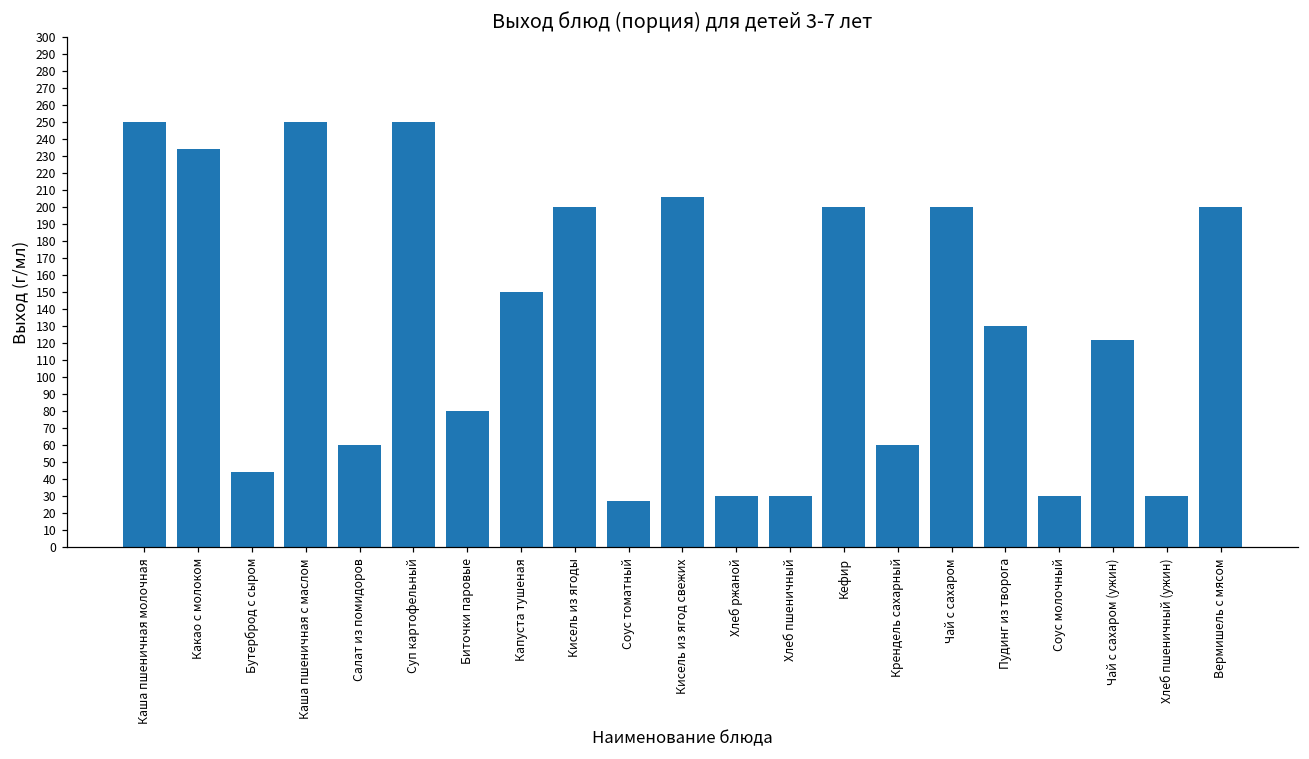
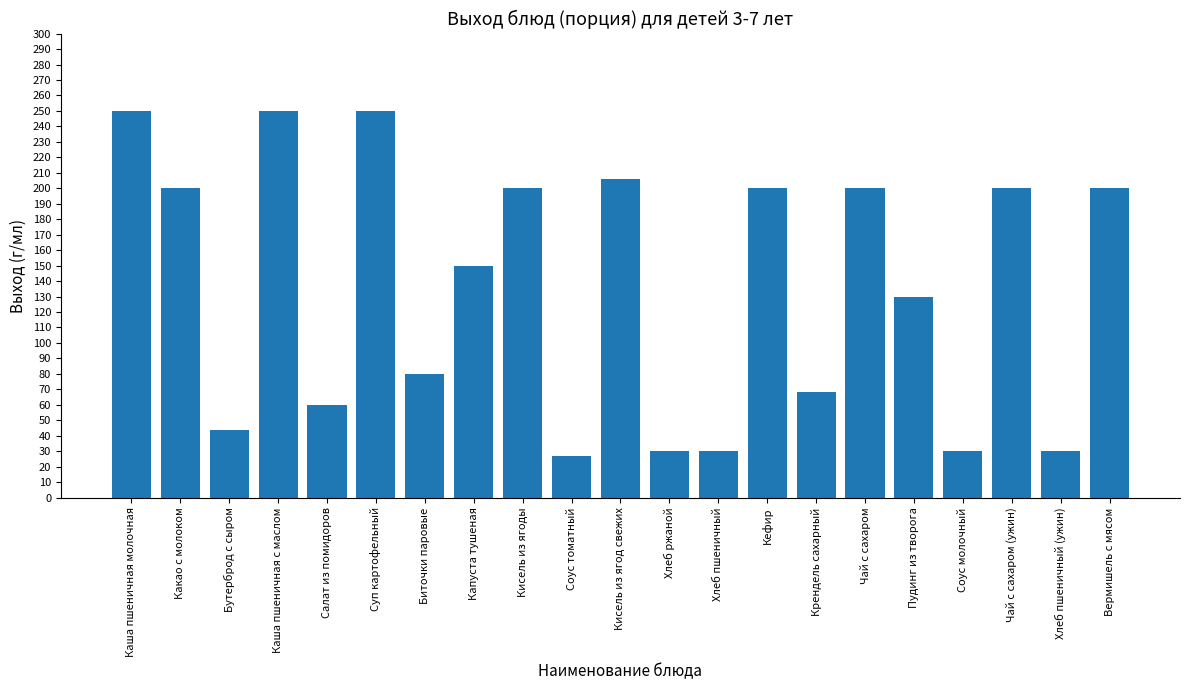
  {
    "Каша пшеничная молочная": 250,
-   "Какао с молоком": 234,
+   "Какао с молоком": 200,
    "Бутерброд с сыром": 44,
    "Каша пшеничная с маслом": 250,
    "Салат из помидоров": 60,
    "Суп картофельный": 250,
    "Биточки паровые": 80,
    "Капуста тушеная": 150,
    "Кисель из ягоды": 200,
    "Соус томатный": 27,
    "Кисель из ягод свежих": 206,
    "Хлеб ржаной": 30,
    "Хлеб пшеничный": 30,
    "Кефир": 200,
-   "Крендель сахарный": 60,
+   "Крендель сахарный": 68,
    "Чай с сахаром": 200,
    "Пудинг из творога": 130,
    "Соус молочный": 30,
-   "Чай с сахаром (ужин)": 122,
+   "Чай с сахаром (ужин)": 200,
    "Хлеб пшеничный (ужин)": 30,
    "Вермишель с мясом": 200
  }
